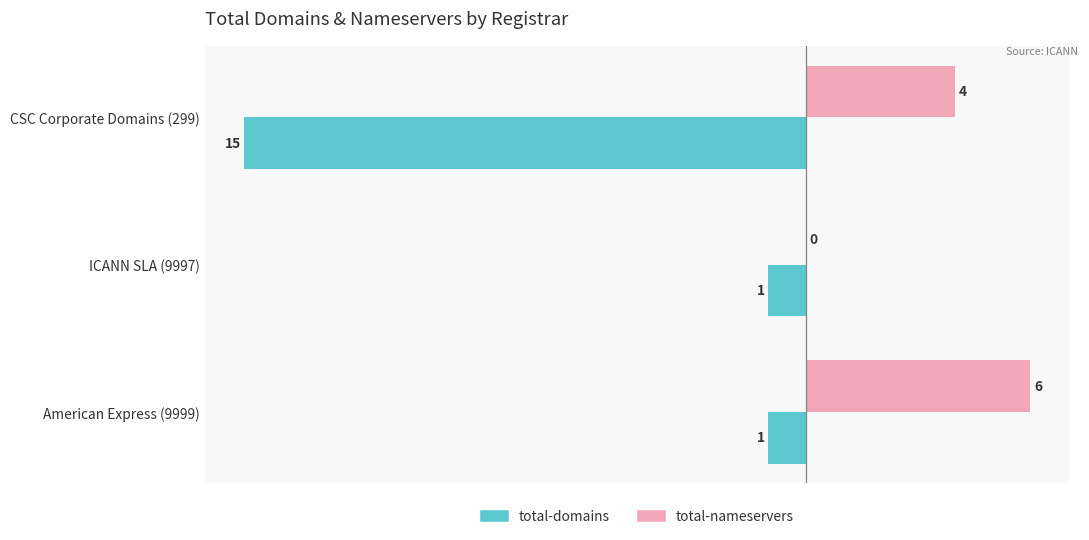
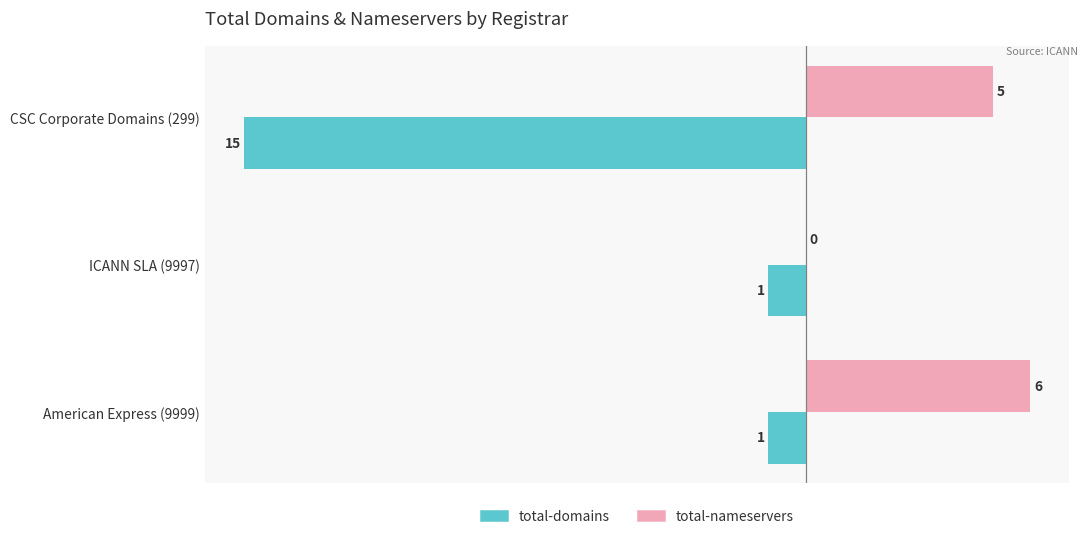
  {
    "total-nameservers": {
-     "CSC Corporate Domains (299)": 4,
+     "CSC Corporate Domains (299)": 5,
      "ICANN SLA (9997)": 0,
      "American Express (9999)": 6
    }
  }
